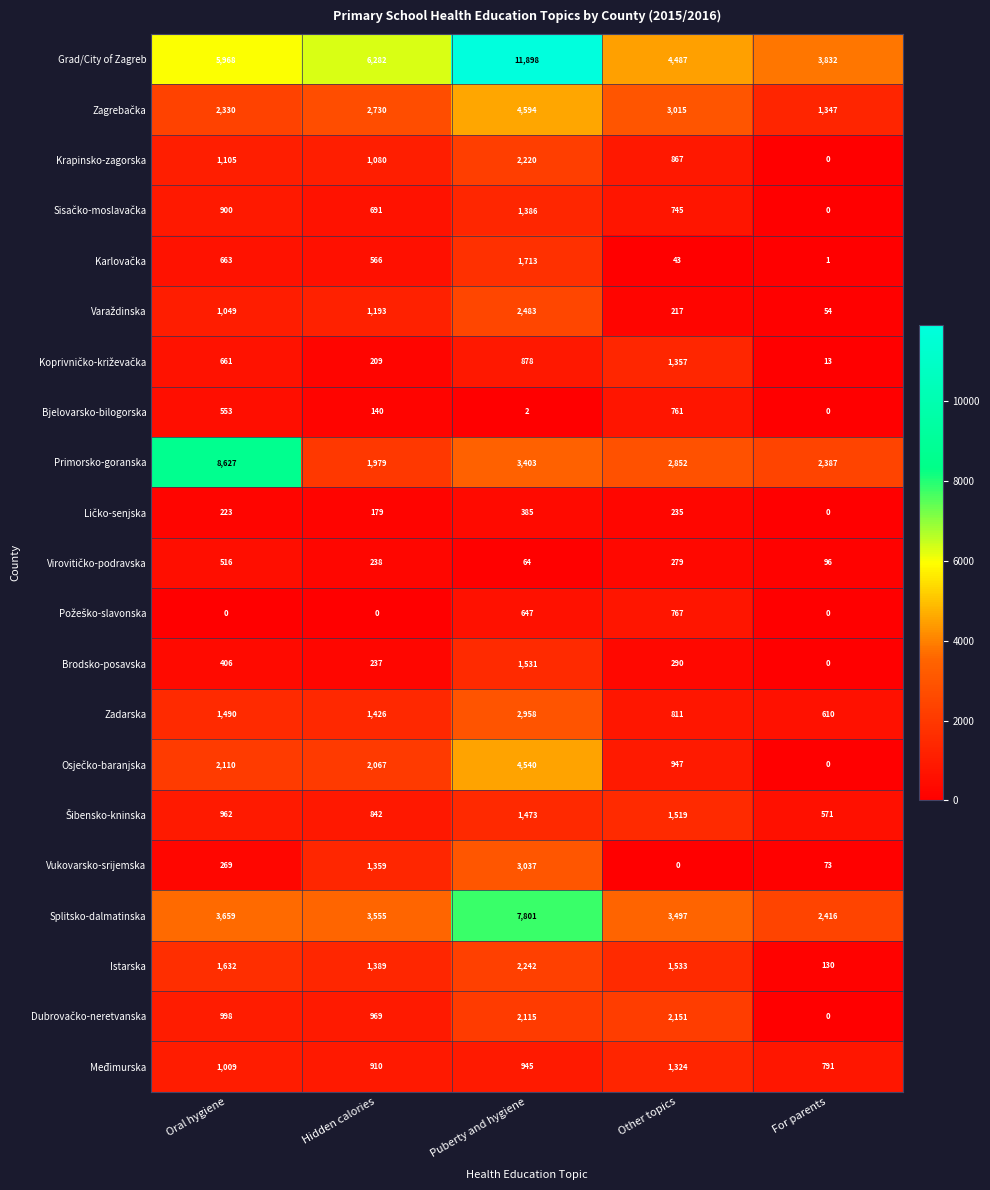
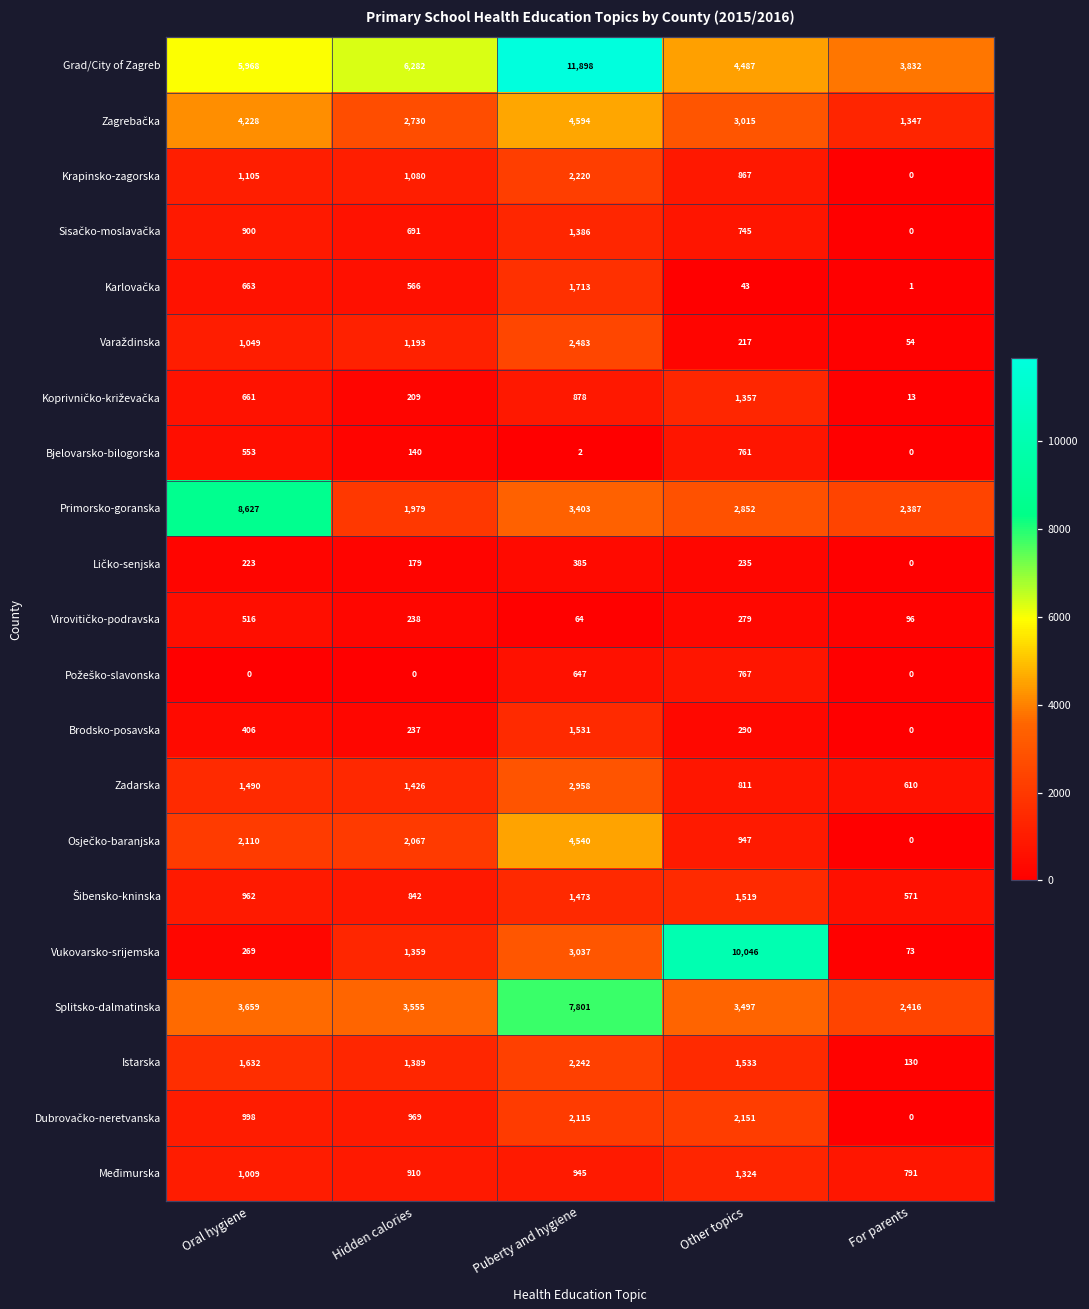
  {
    "Grad/City of Zagreb": {
      "Oral hygiene": "5,968",
      "Hidden calories": "6,282",
      "Puberty and hygiene": "11,898",
      "Other topics": "4,487",
      "For parents": "3,832"
    },
    "Zagrebačka": {
-     "Oral hygiene": "2,330",
+     "Oral hygiene": "4,228",
      "Hidden calories": "2,730",
      "Puberty and hygiene": "4,594",
      "Other topics": "3,015",
      "For parents": "1,347"
    },
    "Krapinsko-zagorska": {
      "Oral hygiene": "1,105",
      "Hidden calories": "1,080",
      "Puberty and hygiene": "2,220",
      "Other topics": "867",
      "For parents": "0"
    },
    "Sisačko-moslavačka": {
      "Oral hygiene": "900",
      "Hidden calories": "691",
      "Puberty and hygiene": "1,386",
      "Other topics": "745",
      "For parents": "0"
    },
    "Karlovačka": {
      "Oral hygiene": "663",
      "Hidden calories": "566",
      "Puberty and hygiene": "1,713",
      "Other topics": "43",
      "For parents": "1"
    },
    "Varaždinska": {
      "Oral hygiene": "1,049",
      "Hidden calories": "1,193",
      "Puberty and hygiene": "2,483",
      "Other topics": "217",
      "For parents": "54"
    },
    "Koprivničko-križevačka": {
      "Oral hygiene": "661",
      "Hidden calories": "209",
      "Puberty and hygiene": "878",
      "Other topics": "1,357",
      "For parents": "13"
    },
    "Bjelovarsko-bilogorska": {
      "Oral hygiene": "553",
      "Hidden calories": "140",
      "Puberty and hygiene": "2",
      "Other topics": "761",
      "For parents": "0"
    },
    "Primorsko-goranska": {
      "Oral hygiene": "8,627",
      "Hidden calories": "1,979",
      "Puberty and hygiene": "3,403",
      "Other topics": "2,852",
      "For parents": "2,387"
    },
    "Ličko-senjska": {
      "Oral hygiene": "223",
      "Hidden calories": "179",
      "Puberty and hygiene": "385",
      "Other topics": "235",
      "For parents": "0"
    },
    "Virovitičko-podravska": {
      "Oral hygiene": "516",
      "Hidden calories": "238",
      "Puberty and hygiene": "64",
      "Other topics": "279",
      "For parents": "96"
    },
    "Požeško-slavonska": {
      "Oral hygiene": "0",
      "Hidden calories": "0",
      "Puberty and hygiene": "647",
      "Other topics": "767",
      "For parents": "0"
    },
    "Brodsko-posavska": {
      "Oral hygiene": "406",
      "Hidden calories": "237",
      "Puberty and hygiene": "1,531",
      "Other topics": "290",
      "For parents": "0"
    },
    "Zadarska": {
      "Oral hygiene": "1,490",
      "Hidden calories": "1,426",
      "Puberty and hygiene": "2,958",
      "Other topics": "811",
      "For parents": "610"
    },
    "Osječko-baranjska": {
      "Oral hygiene": "2,110",
      "Hidden calories": "2,067",
      "Puberty and hygiene": "4,540",
      "Other topics": "947",
      "For parents": "0"
    },
    "Šibensko-kninska": {
      "Oral hygiene": "962",
      "Hidden calories": "842",
      "Puberty and hygiene": "1,473",
      "Other topics": "1,519",
      "For parents": "571"
    },
    "Vukovarsko-srijemska": {
      "Oral hygiene": "269",
      "Hidden calories": "1,359",
      "Puberty and hygiene": "3,037",
-     "Other topics": "0",
+     "Other topics": "10,046",
      "For parents": "73"
    },
    "Splitsko-dalmatinska": {
      "Oral hygiene": "3,659",
      "Hidden calories": "3,555",
      "Puberty and hygiene": "7,801",
      "Other topics": "3,497",
      "For parents": "2,416"
    },
    "Istarska": {
      "Oral hygiene": "1,632",
      "Hidden calories": "1,389",
      "Puberty and hygiene": "2,242",
      "Other topics": "1,533",
      "For parents": "130"
    },
    "Dubrovačko-neretvanska": {
      "Oral hygiene": "998",
      "Hidden calories": "969",
      "Puberty and hygiene": "2,115",
      "Other topics": "2,151",
      "For parents": "0"
    },
    "Međimurska": {
      "Oral hygiene": "1,009",
      "Hidden calories": "910",
      "Puberty and hygiene": "945",
      "Other topics": "1,324",
      "For parents": "791"
    }
  }
